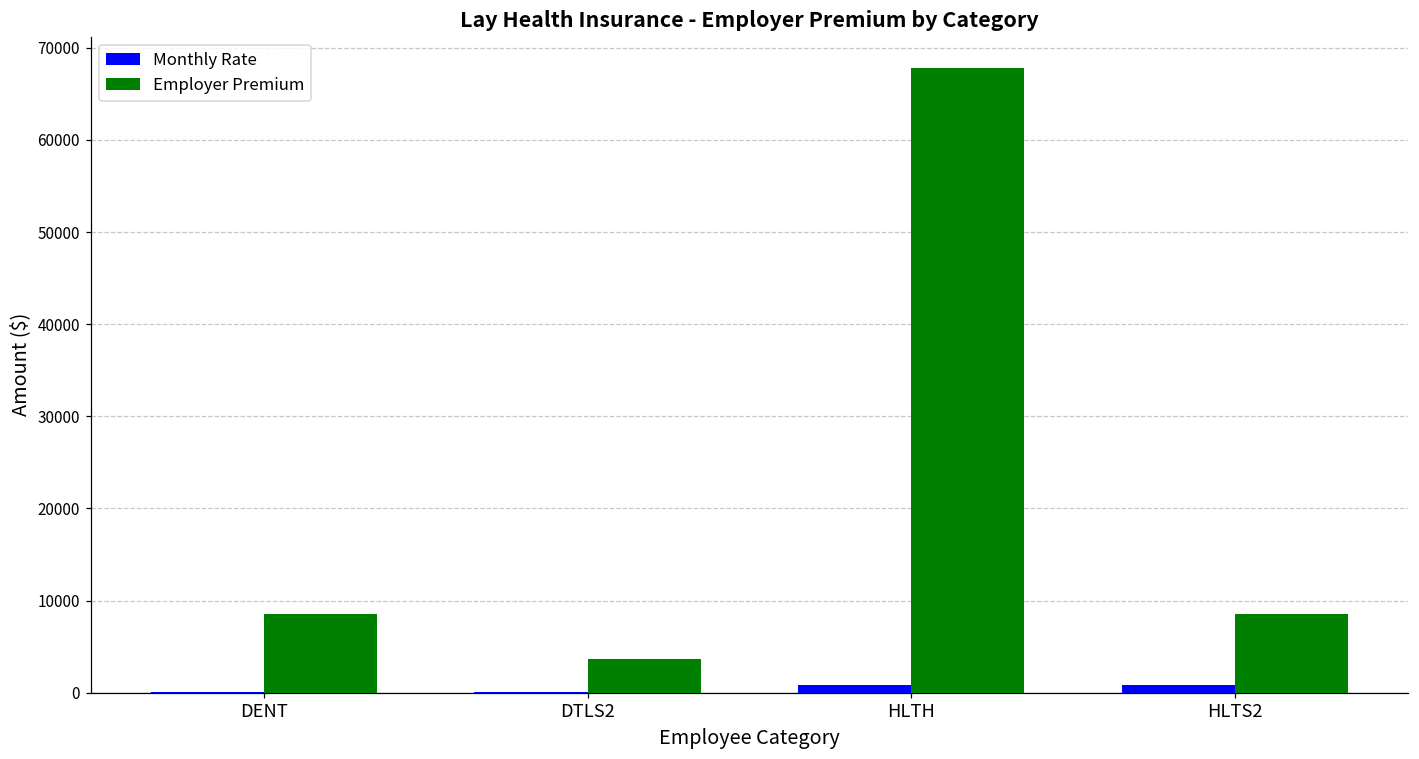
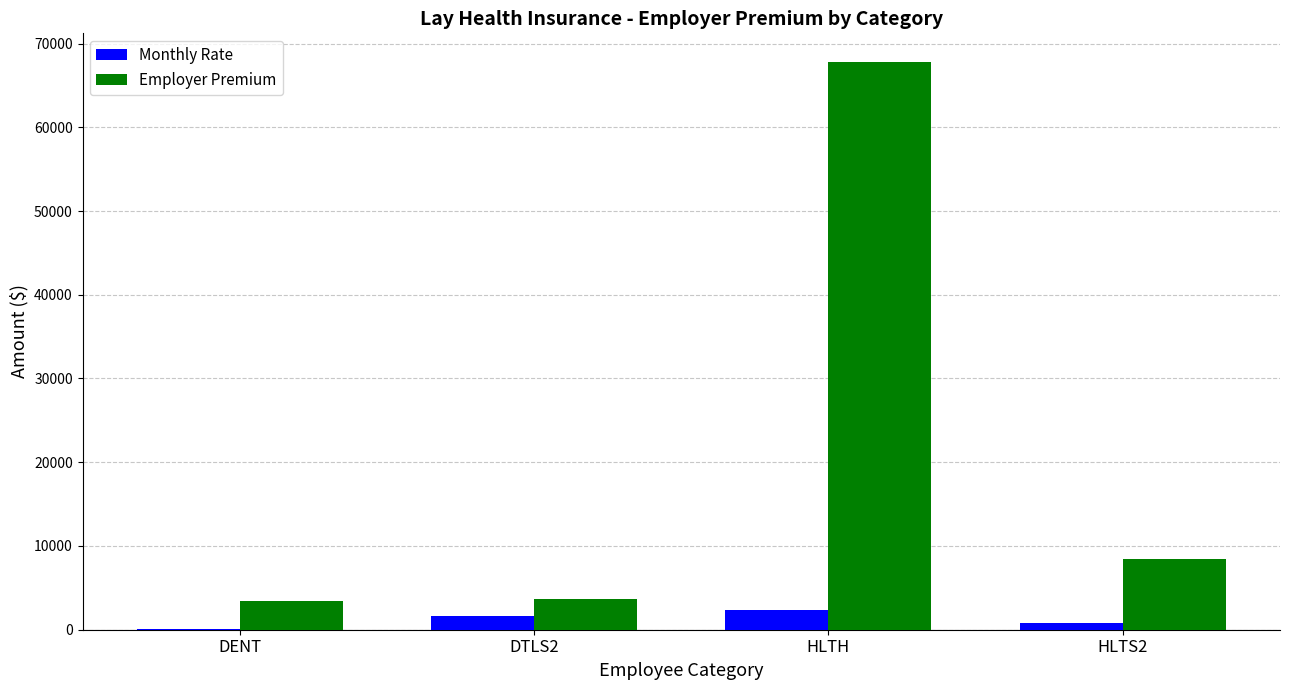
  {
    "Monthly Rate": {
-     "DTLS2": 0,
-     "HLTH": 1000,
+     "DTLS2": 2000,
+     "HLTH": 2000,
      "HLTS2": 1000
    },
    "Employer Premium": {
-     "DENT": 9000,
+     "DENT": 3000,
      "DTLS2": 4000,
      "HLTH": 68000,
      "HLTS2": 8000
    }
  }
